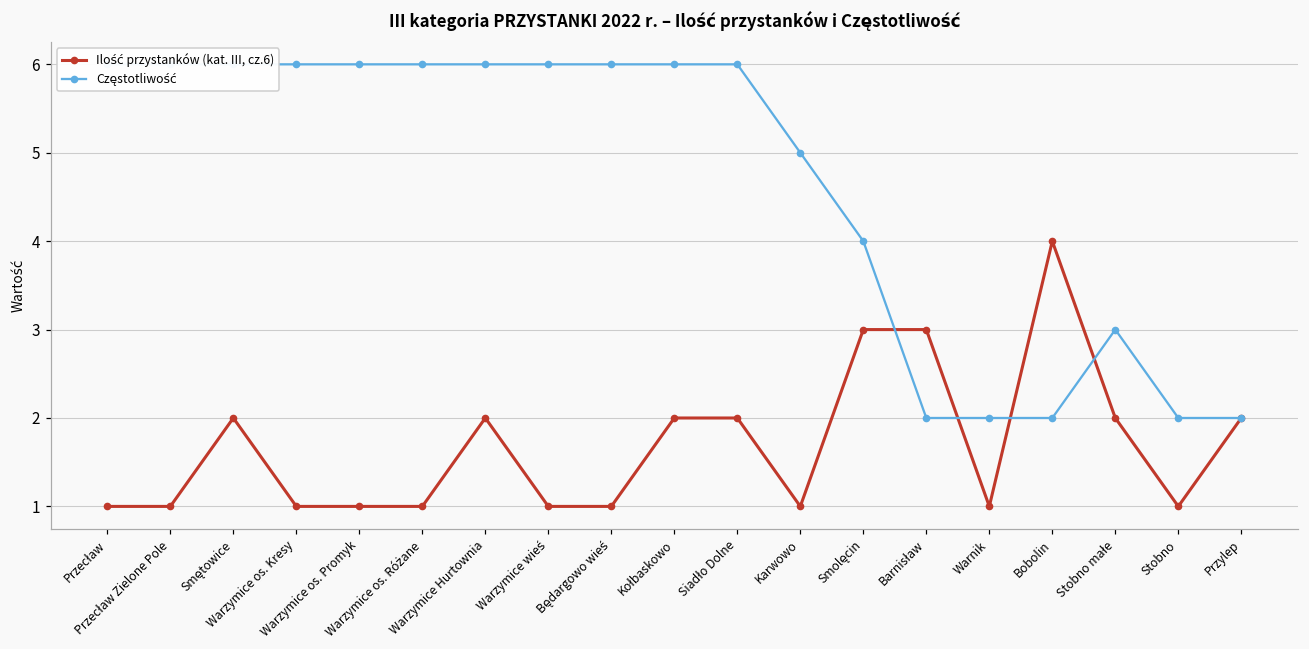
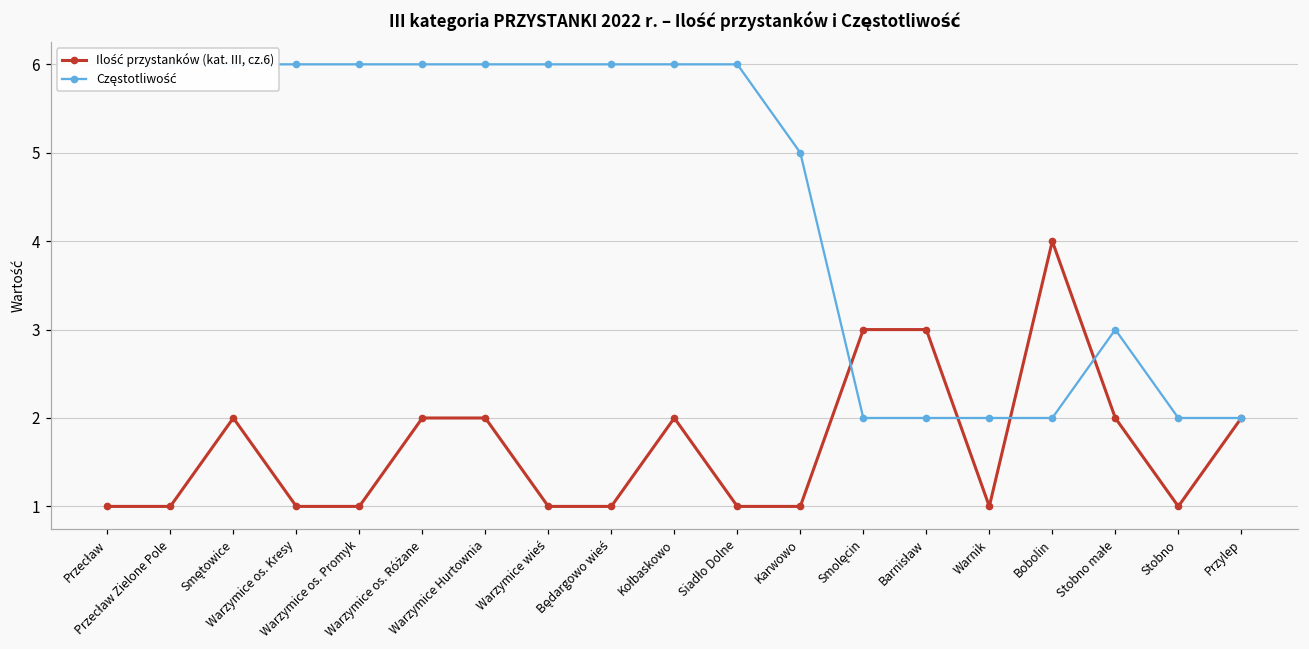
  {
    "Ilość przystanków (kat. III, cz.6)": {
      "Przecław": 1,
      "Przecław Zielone Pole": 1,
      "Smętowice": 2,
      "Warzymice os. Kresy": 1,
      "Warzymice os. Promyk": 1,
-     "Warzymice os. Różane": 1,
+     "Warzymice os. Różane": 2,
      "Warzymice Hurtownia": 2,
      "Warzymice wieś": 1,
      "Będargowo wieś": 1,
      "Kołbaskowo": 2,
-     "Siadło Dolne": 2,
+     "Siadło Dolne": 1,
      "Karwowo": 1,
      "Smolęcin": 3,
      "Barnisław": 3,
      "Warnik": 1,
      "Bobolin": 4,
      "Stobno małe": 2,
      "Stobno": 1
    },
    "Częstotliwość": {
      "Warzymice os. Kresy": 6,
      "Warzymice os. Promyk": 6,
      "Warzymice os. Różane": 6,
      "Warzymice Hurtownia": 6,
      "Warzymice wieś": 6,
      "Będargowo wieś": 6,
      "Kołbaskowo": 6,
      "Siadło Dolne": 6,
      "Karwowo": 5,
-     "Smolęcin": 4,
+     "Smolęcin": 2,
      "Barnisław": 2,
      "Warnik": 2,
      "Bobolin": 2,
      "Stobno małe": 3,
      "Stobno": 2
    }
  }
